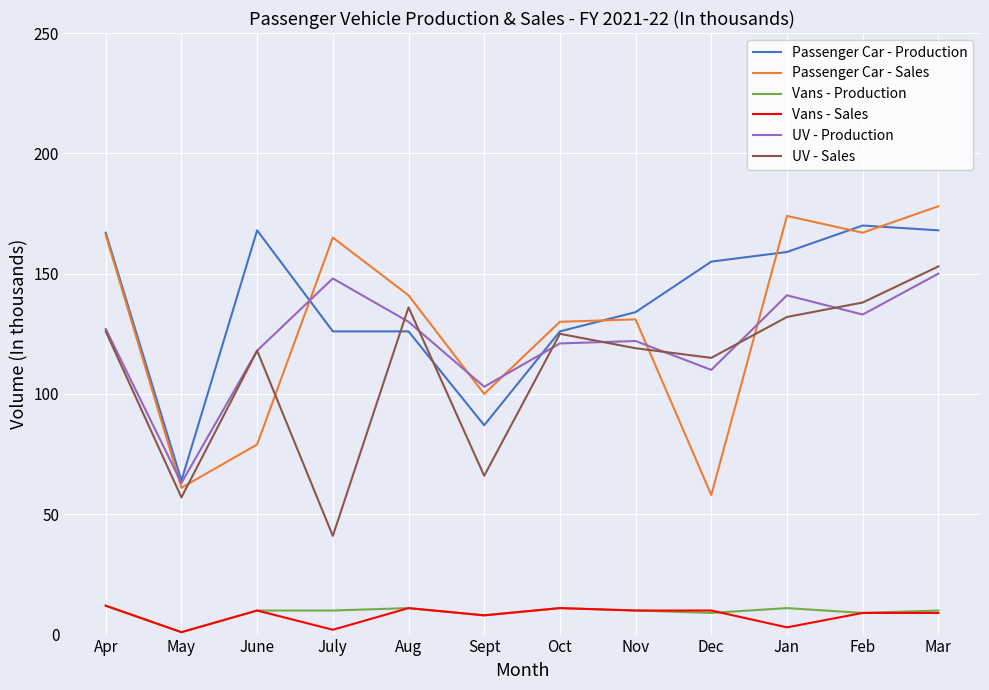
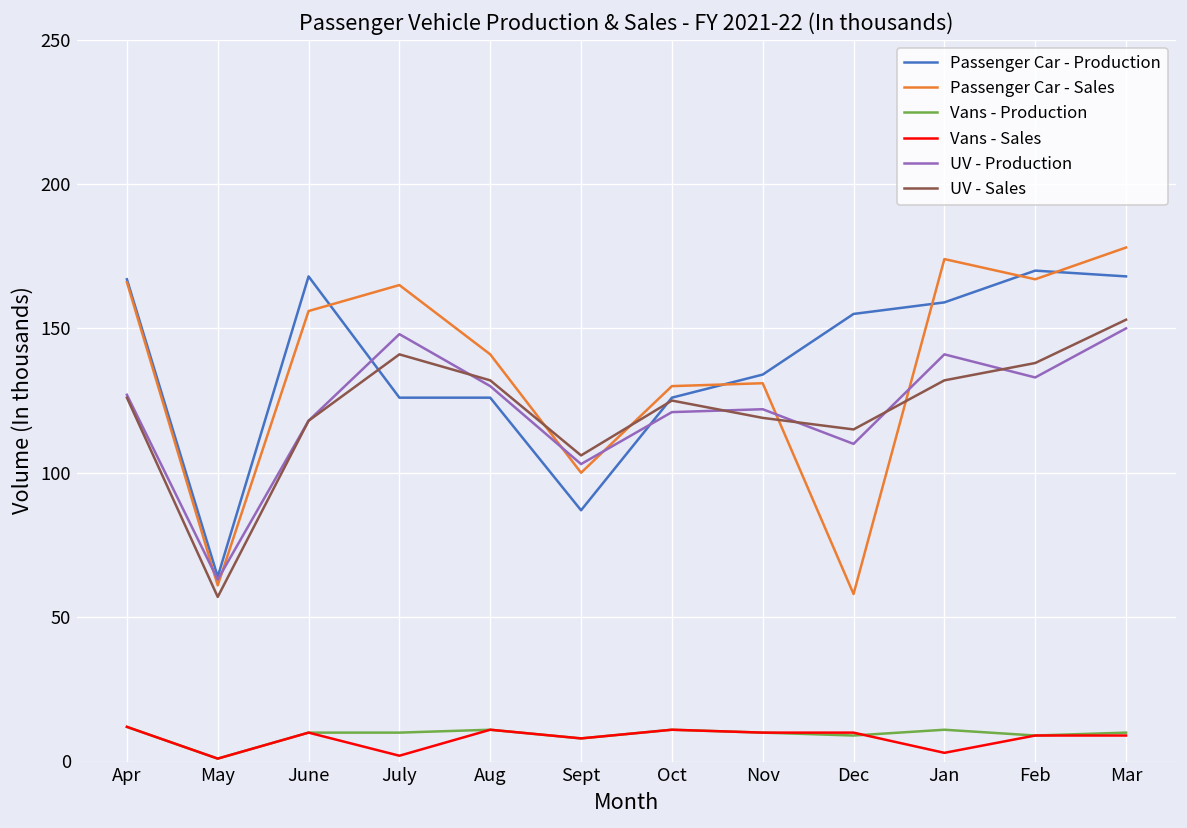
  {
    "Passenger Car - Production": {
      "June": 168,
      "July": 126,
      "Aug": 126,
      "Sept": 87,
      "Nov": 134,
      "Dec": 155,
      "Jan": 159,
      "Feb": 170,
      "Mar": 168
    },
    "Passenger Car - Sales": {
      "May": 61,
-     "June": 79,
+     "June": 156,
      "July": 165,
      "Aug": 141,
      "Sept": 100,
      "Oct": 130,
      "Nov": 131,
      "Dec": 58,
      "Jan": 174,
      "Feb": 167,
      "Mar": 178
    },
    "Vans - Production": {
      "July": 10,
      "Jan": 11
    },
    "Vans - Sales": {
      "July": 2,
      "Jan": 3
    },
    "UV - Production": {
      "July": 148,
      "Aug": 130,
      "Sept": 103,
      "Oct": 121,
      "Nov": 122,
      "Dec": 110,
      "Jan": 141,
      "Feb": 133,
      "Mar": 150
    },
    "UV - Sales": {
      "May": 57,
-     "July": 41,
-     "Aug": 136,
-     "Sept": 66,
+     "July": 141,
+     "Aug": 132,
+     "Sept": 106,
      "Nov": 119,
      "Dec": 115,
      "Jan": 132,
      "Feb": 138,
      "Mar": 153
    }
  }
